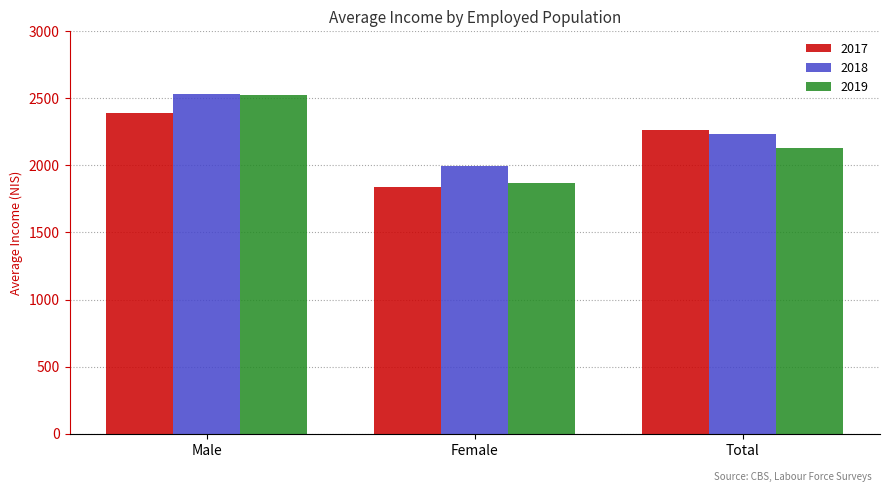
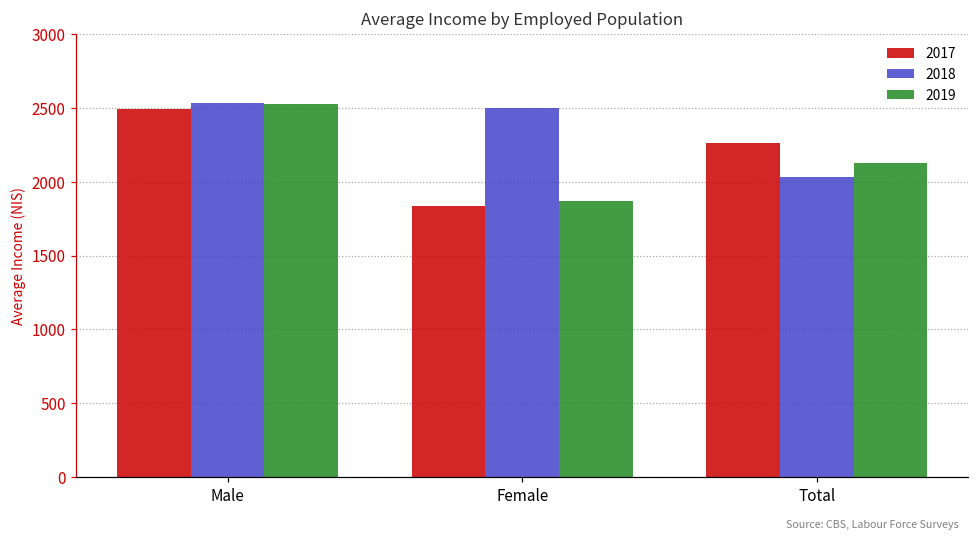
  {
    "2017": {
-     "Male": 2390,
+     "Male": 2490,
      "Female": 1840,
      "Total": 2260
    },
    "2018": {
      "Male": 2530,
-     "Female": 1990,
-     "Total": 2230
+     "Female": 2500,
+     "Total": 2030
    },
    "2019": {
      "Male": 2520,
      "Female": 1870,
      "Total": 2130
    }
  }
